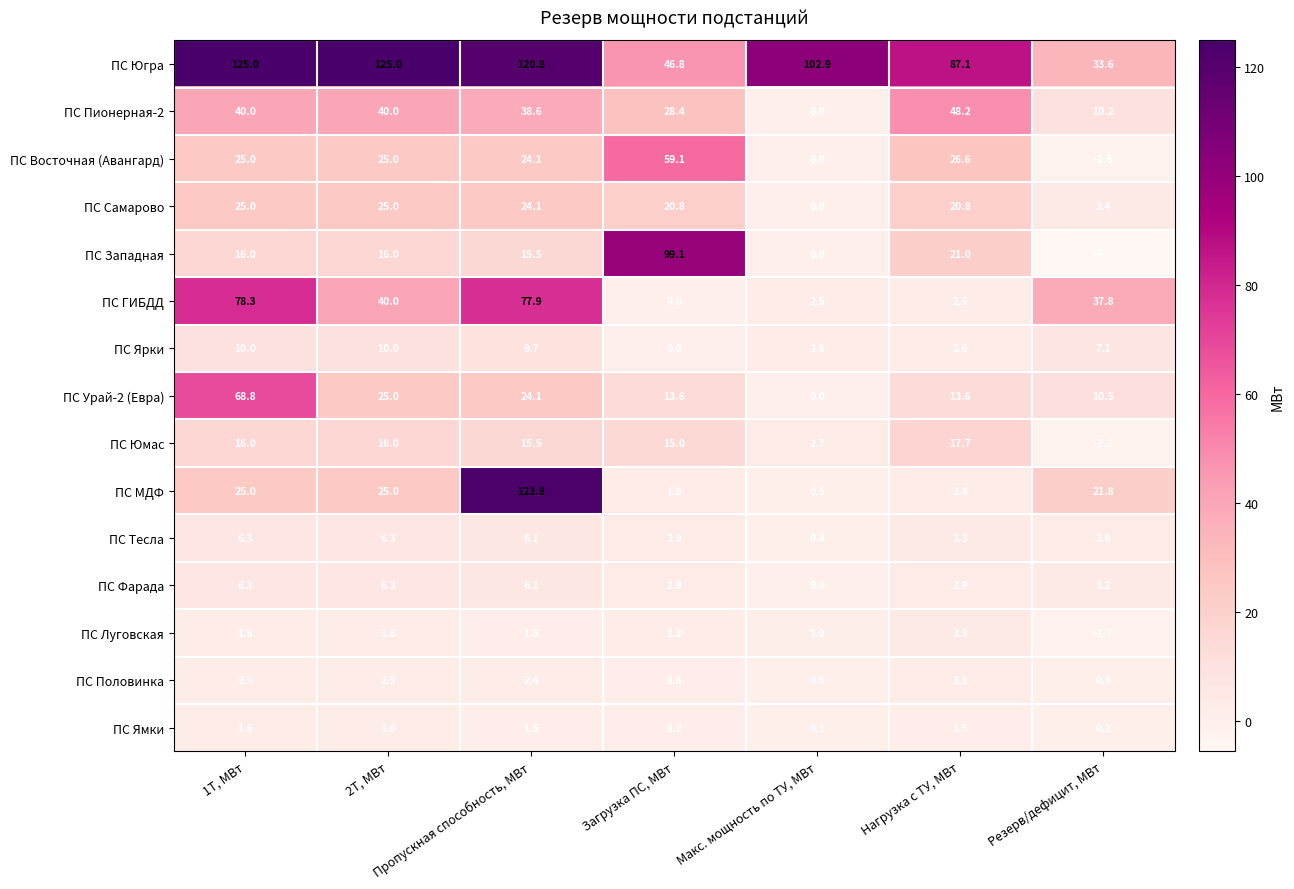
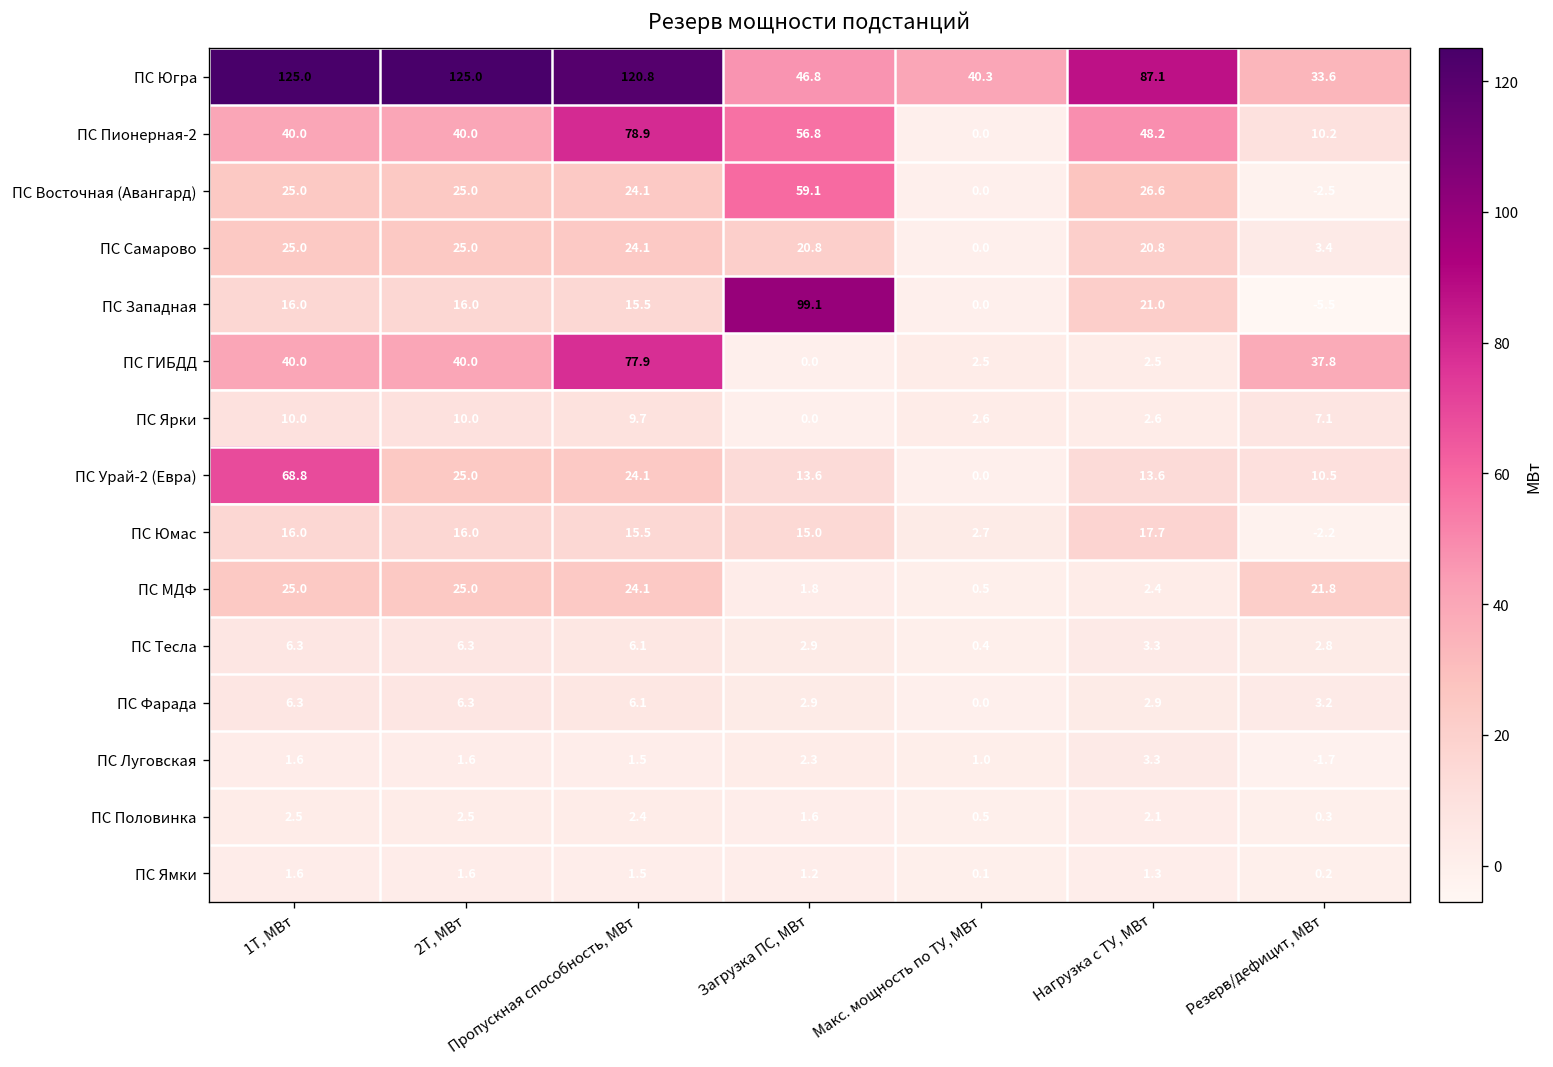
  {
    "ПС Югра": {
      "1Т, МВт": 125.0,
      "2Т, МВт": 125.0,
      "Пропускная способность, МВт": 120.8,
      "Загрузка ПС, МВт": 46.8,
-     "Макс. мощность по ТУ, МВт": 102.9,
+     "Макс. мощность по ТУ, МВт": 40.3,
      "Нагрузка с ТУ, МВт": 87.1,
      "Резерв/дефицит, МВт": 33.6
    },
    "ПС Пионерная-2": {
      "1Т, МВт": 40.0,
      "2Т, МВт": 40.0,
-     "Пропускная способность, МВт": 38.6,
-     "Загрузка ПС, МВт": 28.4,
+     "Пропускная способность, МВт": 78.9,
+     "Загрузка ПС, МВт": 56.8,
      "Нагрузка с ТУ, МВт": 48.2
    },
    "ПС Восточная (Авангард)": {
      "1Т, МВт": 25.0,
      "2Т, МВт": 25.0,
      "Пропускная способность, МВт": 24.1,
      "Загрузка ПС, МВт": 59.1,
      "Нагрузка с ТУ, МВт": 26.6
    },
    "ПС Самарово": {
      "1Т, МВт": 25.0,
      "2Т, МВт": 25.0,
      "Пропускная способность, МВт": 24.1,
      "Загрузка ПС, МВт": 20.8,
      "Нагрузка с ТУ, МВт": 20.8
    },
    "ПС Западная": {
      "Загрузка ПС, МВт": 99.1,
      "Нагрузка с ТУ, МВт": 21.0
    },
    "ПС ГИБДД": {
-     "1Т, МВт": 78.3,
+     "1Т, МВт": 40.0,
      "2Т, МВт": 40.0,
      "Пропускная способность, МВт": 77.9,
      "Резерв/дефицит, МВт": 37.8
    },
    "ПС Урай-2 (Евра)": {
      "1Т, МВт": 68.8,
      "2Т, МВт": 25.0,
      "Пропускная способность, МВт": 24.1
    },
    "ПС МДФ": {
      "1Т, МВт": 25.0,
      "2Т, МВт": 25.0,
-     "Пропускная способность, МВт": 123.8,
+     "Пропускная способность, МВт": 24.1,
      "Резерв/дефицит, МВт": 21.8
    }
  }
